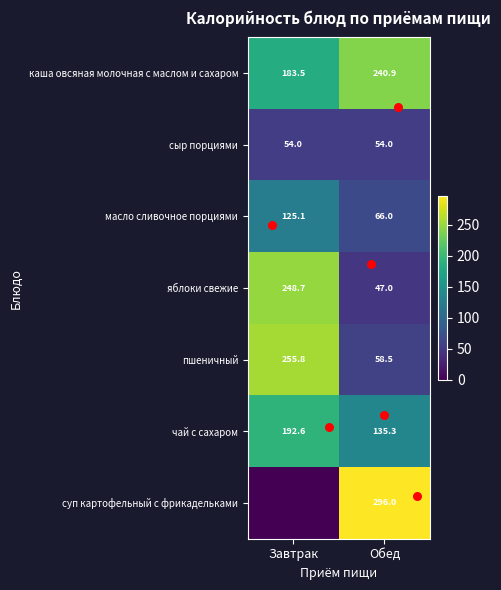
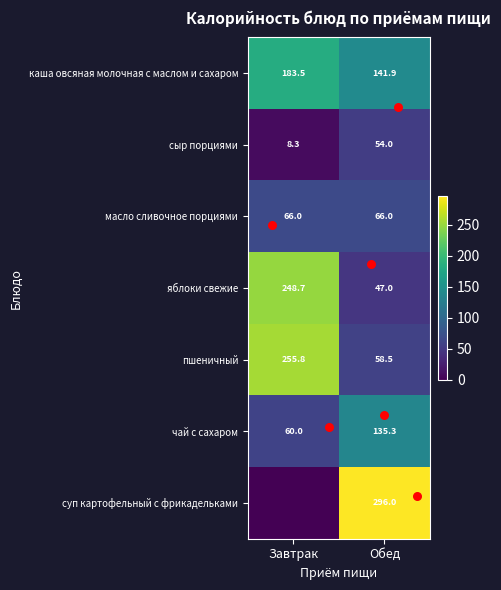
  {
    "каша овсяная молочная с маслом и сахаром": {
      "Завтрак": 183.5,
-     "Обед": 240.9
+     "Обед": 141.9
    },
    "сыр порциями": {
-     "Завтрак": 54.0,
+     "Завтрак": 8.3,
      "Обед": 54.0
    },
    "масло сливочное порциями": {
-     "Завтрак": 125.1,
+     "Завтрак": 66.0,
      "Обед": 66.0
    },
    "яблоки свежие": {
      "Завтрак": 248.7,
      "Обед": 47.0
    },
    "пшеничный": {
      "Завтрак": 255.8,
      "Обед": 58.5
    },
    "чай с сахаром": {
-     "Завтрак": 192.6,
+     "Завтрак": 60.0,
      "Обед": 135.3
    },
    "суп картофельный с фрикадельками": {
      "Обед": 296.0
    }
  }
